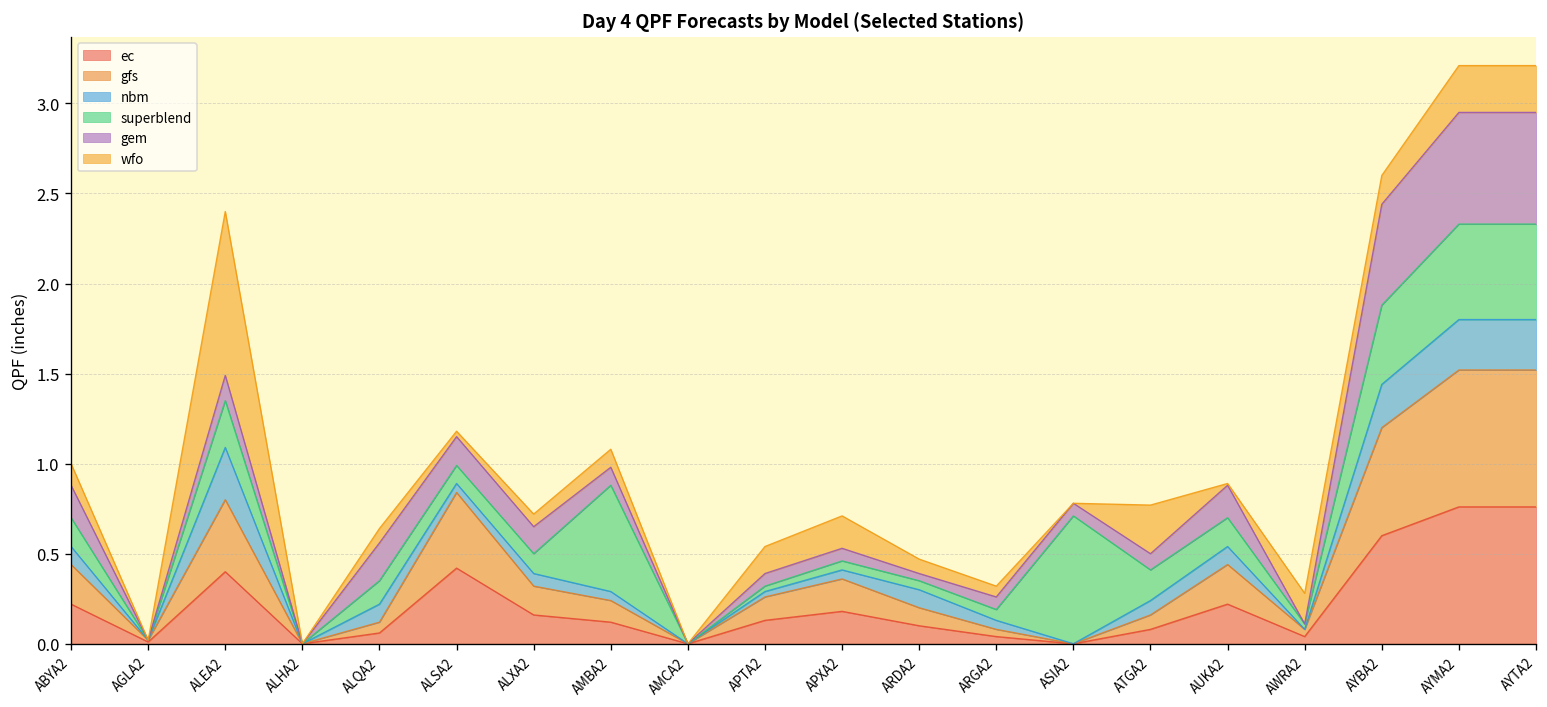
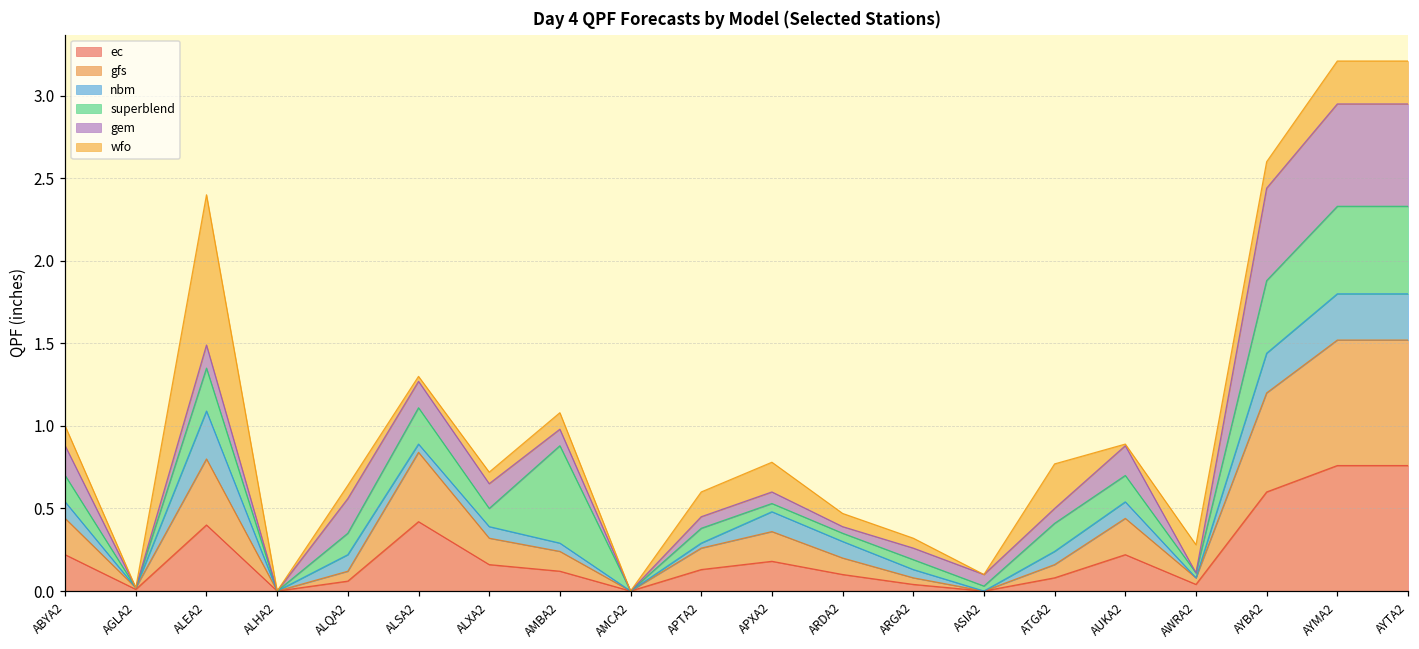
  {
    "nbm": {
      "ABYA2": 0.10,
      "ALEA2": 0.29,
      "ALQA2": 0.10,
      "ALSA2": 0.05,
      "ALXA2": 0.07,
      "AMBA2": 0.05,
      "APTA2": 0.03,
-     "APXA2": 0.05,
+     "APXA2": 0.12,
      "ARDA2": 0.10,
      "ARGA2": 0.05,
      "ATGA2": 0.08,
      "AUKA2": 0.10,
      "AYBA2": 0.24,
      "AYMA2": 0.28,
      "AYTA2": 0.28
    },
    "superblend": {
      "ABYA2": 0.16,
      "ALEA2": 0.26,
      "ALQA2": 0.13,
-     "ALSA2": 0.10,
+     "ALSA2": 0.22,
      "ALXA2": 0.11,
      "AMBA2": 0.59,
-     "APTA2": 0.03,
+     "APTA2": 0.09,
      "APXA2": 0.05,
      "ARDA2": 0.05,
      "ARGA2": 0.06,
-     "ASIA2": 0.71,
+     "ASIA2": 0.03,
      "ATGA2": 0.17,
      "AUKA2": 0.16,
      "AYBA2": 0.44,
      "AYMA2": 0.53,
      "AYTA2": 0.53
    },
    "gem": {
      "ABYA2": 0.18,
      "ALEA2": 0.14,
      "ALQA2": 0.21,
      "ALSA2": 0.16,
      "ALXA2": 0.15,
      "AMBA2": 0.10,
      "APTA2": 0.07,
      "APXA2": 0.07,
      "ARDA2": 0.04,
      "ARGA2": 0.07,
      "ATGA2": 0.09,
      "AYBA2": 0.56,
      "AYMA2": 0.62,
      "AYTA2": 0.62
    }
  }
